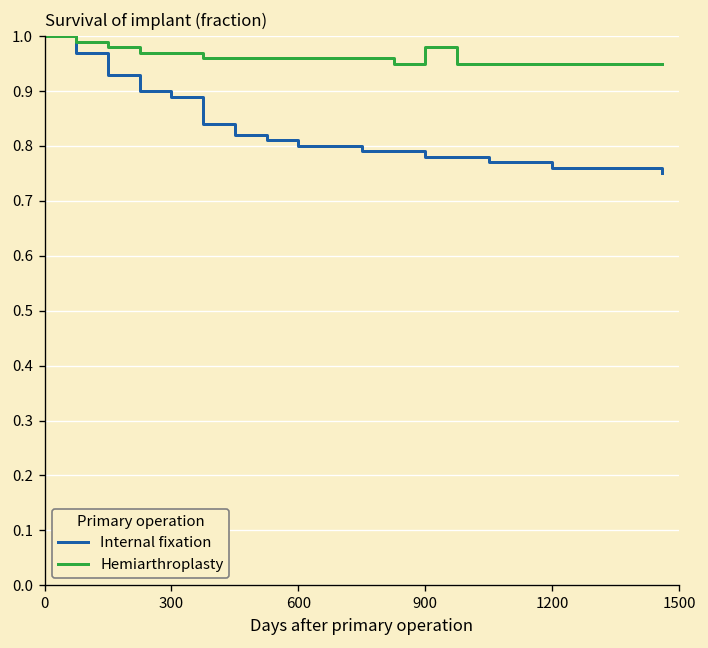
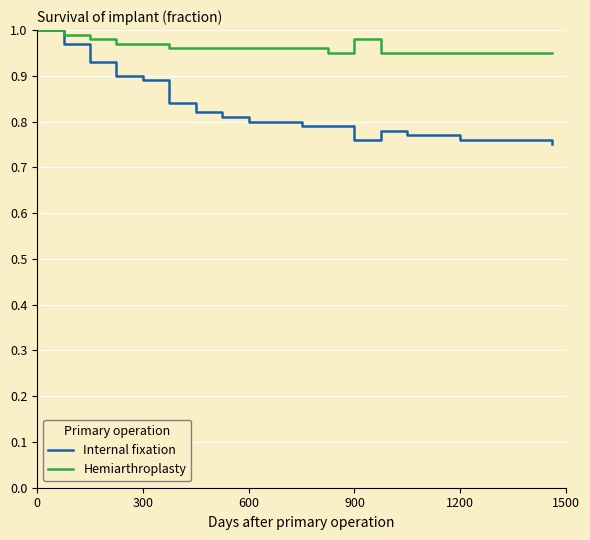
  {
    "Internal fixation": {
      "300": 0.89,
      "600": 0.80,
-     "900": 0.78,
+     "900": 0.76,
      "1200": 0.76
    },
    "Hemiarthroplasty": {
      "300": 0.97,
      "600": 0.96,
      "900": 0.98,
      "1200": 0.95
    }
  }
